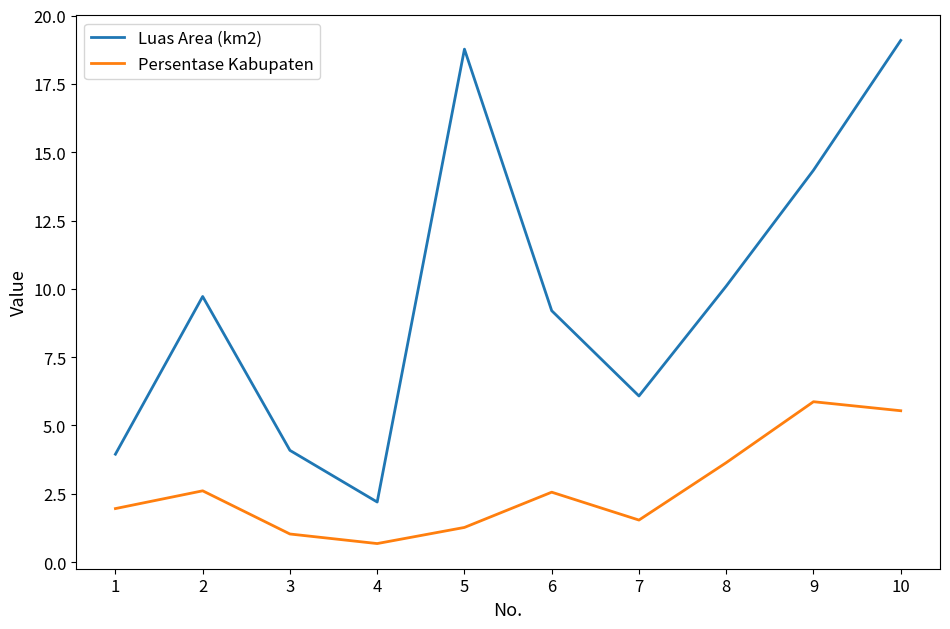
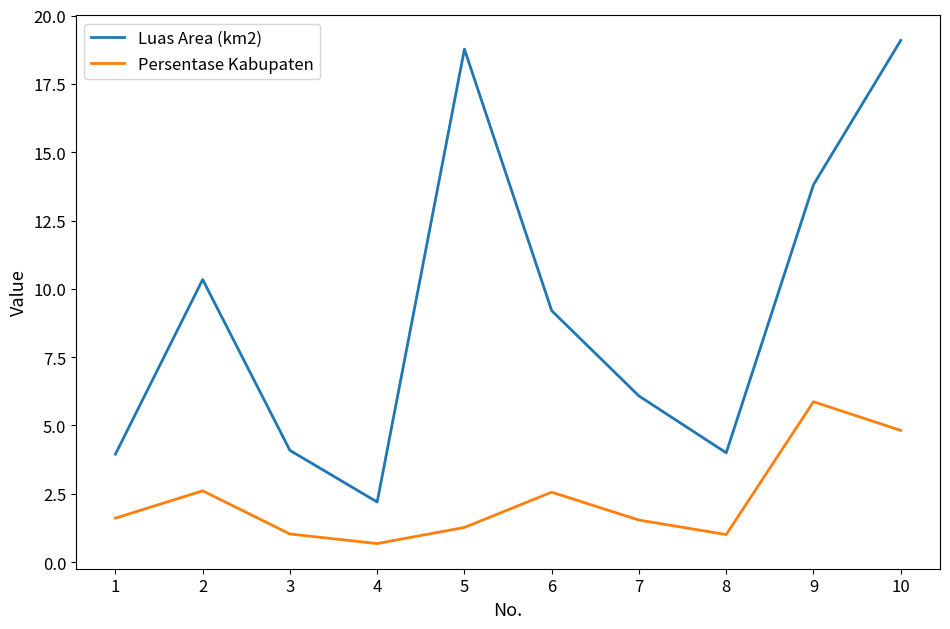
  {
    "Luas Area (km2)": {
      "1": 4.0,
-     "2": 9.7,
+     "2": 10.3,
      "3": 4.1,
      "4": 2.2,
      "5": 18.8,
      "6": 9.2,
      "7": 6.1,
-     "8": 10.1,
-     "9": 14.3,
+     "8": 4.0,
+     "9": 13.8,
      "10": 19.1
    },
    "Persentase Kabupaten": {
-     "1": 2.0,
+     "1": 1.6,
      "2": 2.6,
      "3": 1.0,
      "4": 0.7,
      "5": 1.3,
      "6": 2.6,
      "7": 1.5,
-     "8": 3.6,
+     "8": 1.0,
      "9": 5.9,
-     "10": 5.5
+     "10": 4.8
    }
  }
